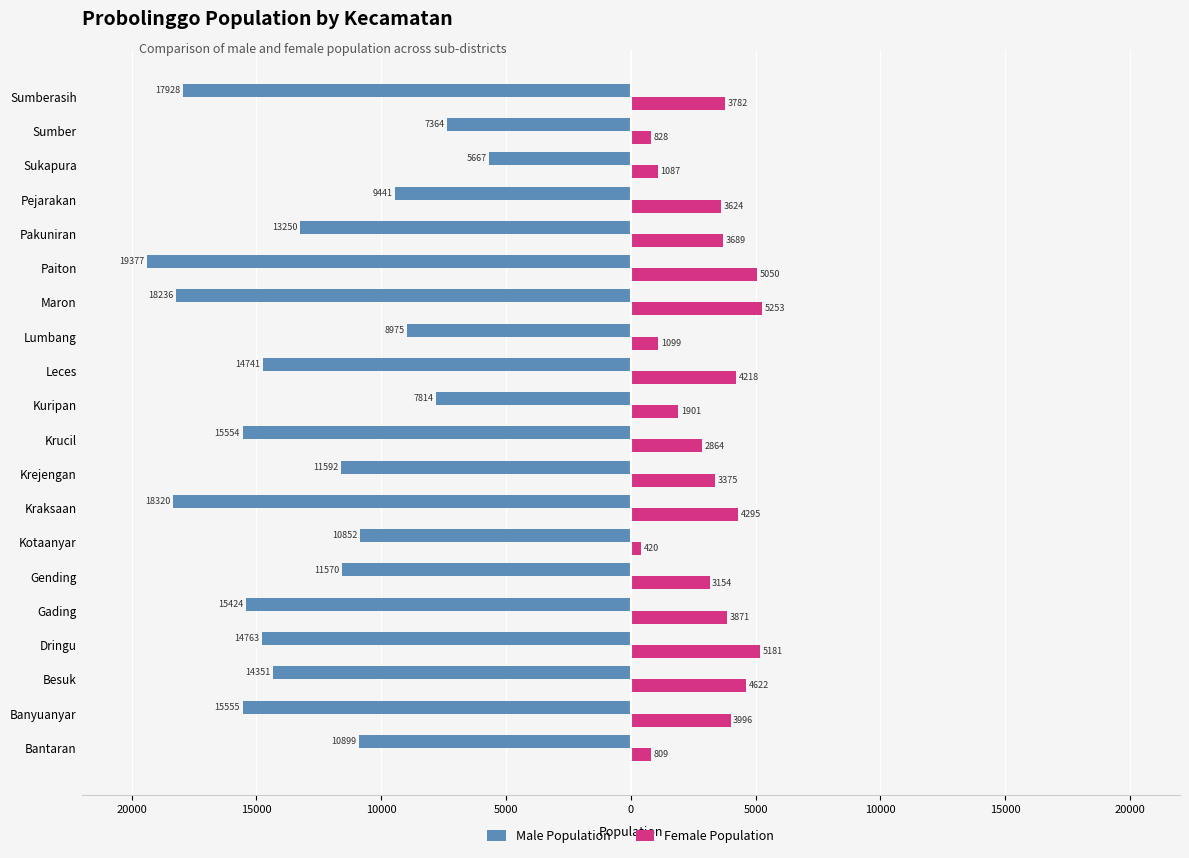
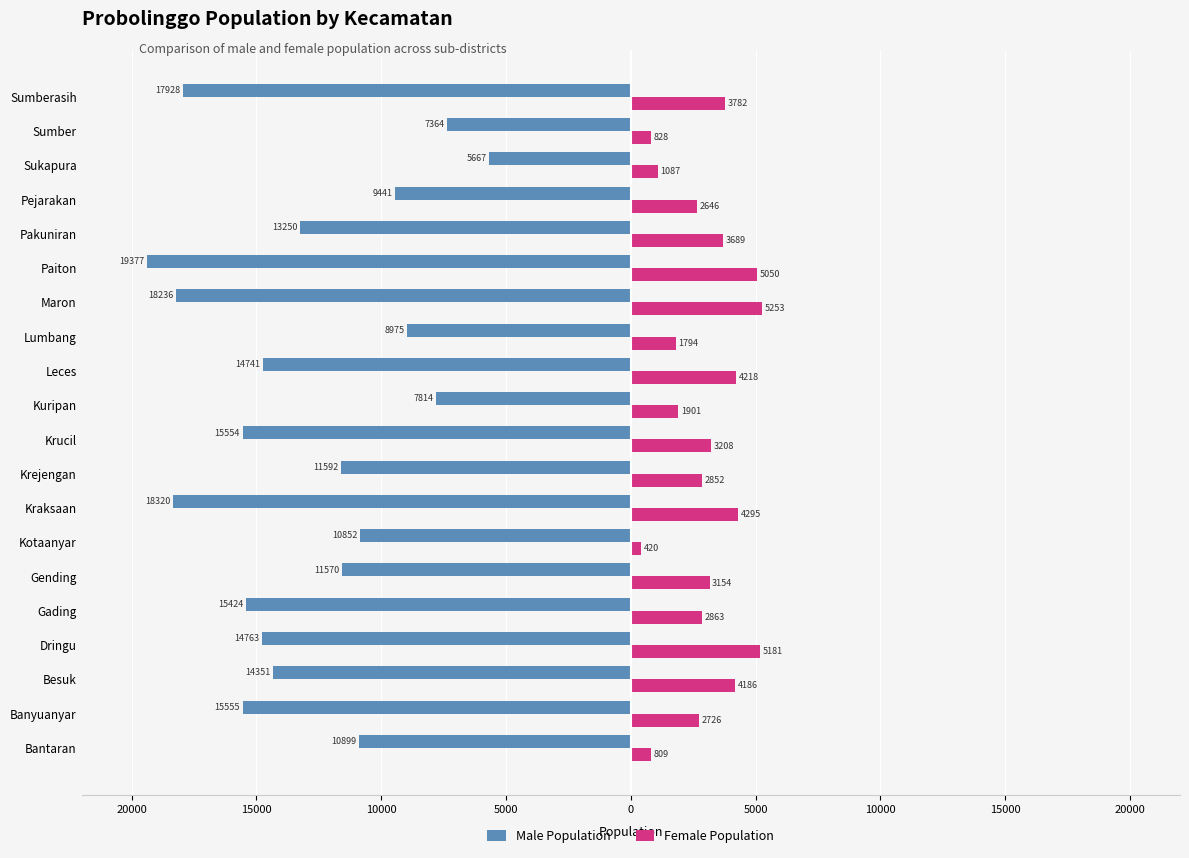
  {
    "Female Population": {
      "Sumberasih": 3782,
      "Sumber": 828,
      "Sukapura": 1087,
-     "Pejarakan": 3624,
+     "Pejarakan": 2646,
      "Pakuniran": 3689,
      "Paiton": 5050,
      "Maron": 5253,
-     "Lumbang": 1099,
+     "Lumbang": 1794,
      "Leces": 4218,
      "Kuripan": 1901,
-     "Krucil": 2864,
-     "Krejengan": 3375,
+     "Krucil": 3208,
+     "Krejengan": 2852,
      "Kraksaan": 4295,
      "Kotaanyar": 420,
      "Gending": 3154,
-     "Gading": 3871,
+     "Gading": 2863,
      "Dringu": 5181,
-     "Besuk": 4622,
-     "Banyuanyar": 3996,
+     "Besuk": 4186,
+     "Banyuanyar": 2726,
      "Bantaran": 809
    }
  }
